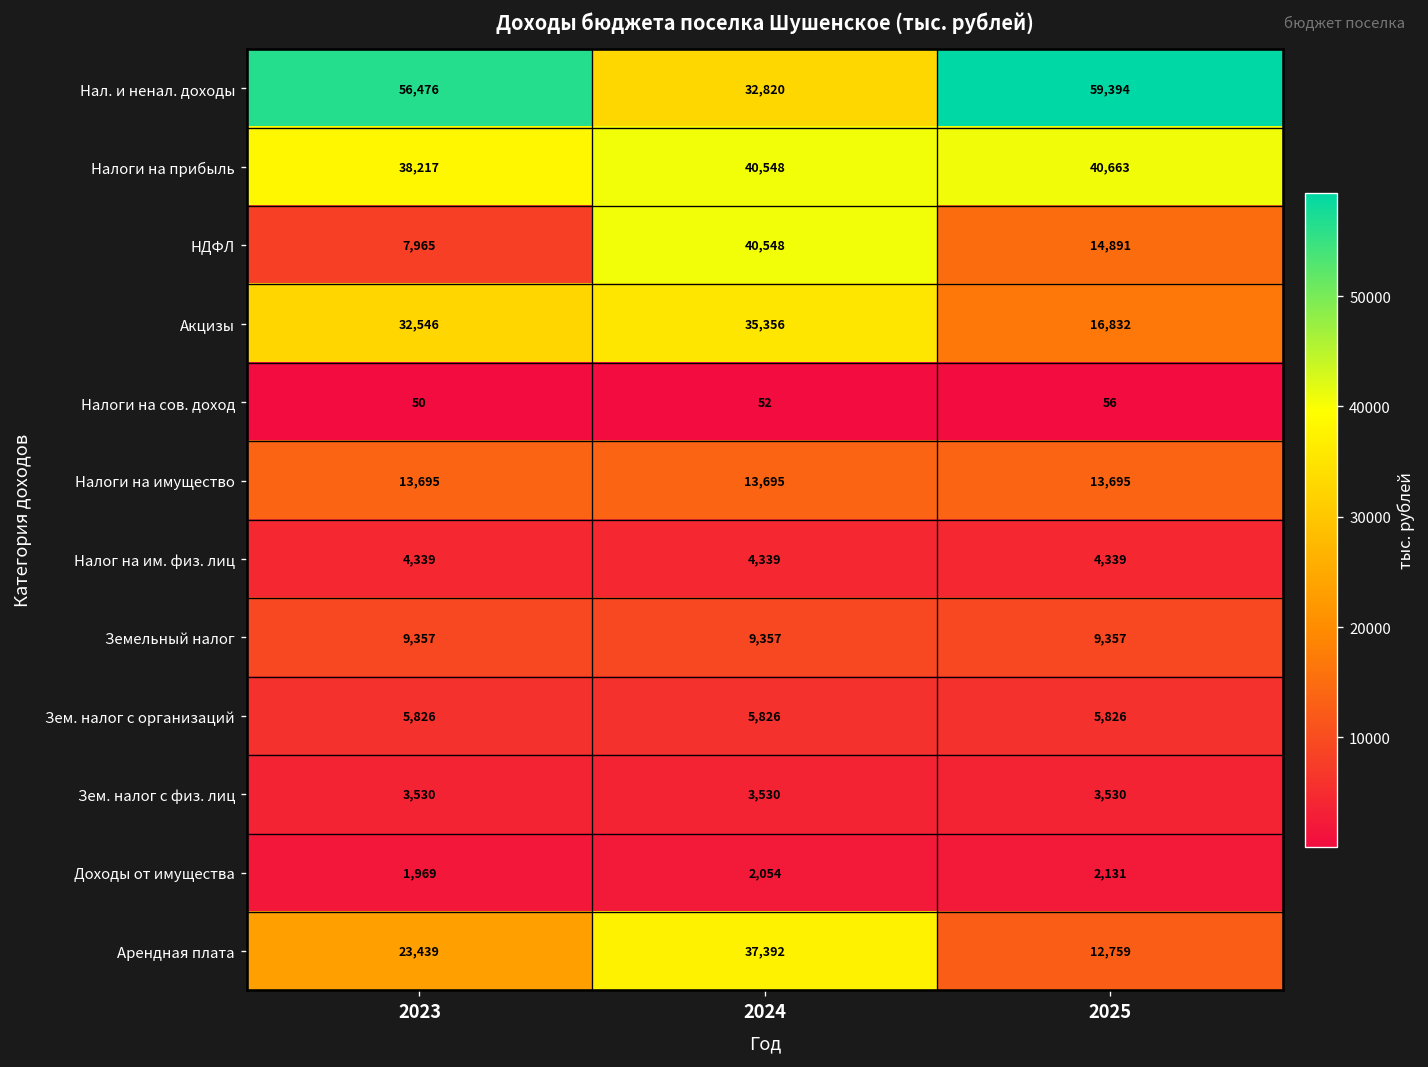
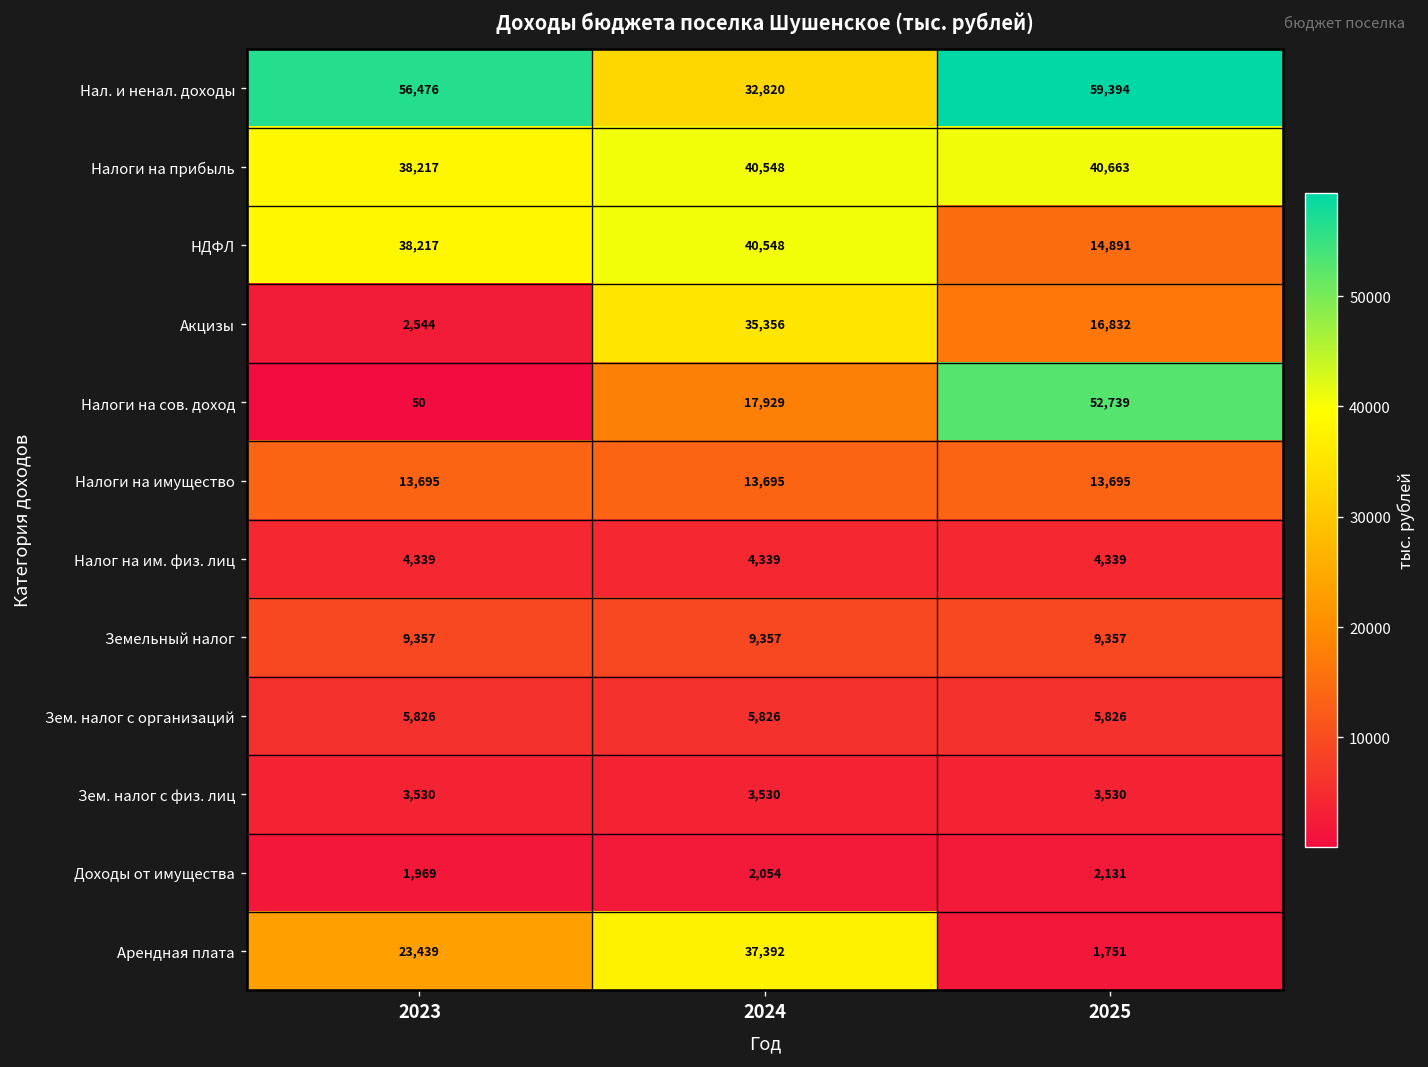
  {
    "Нал. и ненал. доходы": {
      "2023": "56,476",
      "2024": "32,820",
      "2025": "59,394"
    },
    "Налоги на прибыль": {
      "2023": "38,217",
      "2024": "40,548",
      "2025": "40,663"
    },
    "НДФЛ": {
-     "2023": "7,965",
+     "2023": "38,217",
      "2024": "40,548",
      "2025": "14,891"
    },
    "Акцизы": {
-     "2023": "32,546",
+     "2023": "2,544",
      "2024": "35,356",
      "2025": "16,832"
    },
    "Налоги на сов. доход": {
      "2023": "50",
-     "2024": "52",
-     "2025": "56"
+     "2024": "17,929",
+     "2025": "52,739"
    },
    "Налоги на имущество": {
      "2023": "13,695",
      "2024": "13,695",
      "2025": "13,695"
    },
    "Налог на им. физ. лиц": {
      "2023": "4,339",
      "2024": "4,339",
      "2025": "4,339"
    },
    "Земельный налог": {
      "2023": "9,357",
      "2024": "9,357",
      "2025": "9,357"
    },
    "Зем. налог с организаций": {
      "2023": "5,826",
      "2024": "5,826",
      "2025": "5,826"
    },
    "Зем. налог с физ. лиц": {
      "2023": "3,530",
      "2024": "3,530",
      "2025": "3,530"
    },
    "Доходы от имущества": {
      "2023": "1,969",
      "2024": "2,054",
      "2025": "2,131"
    },
    "Арендная плата": {
      "2023": "23,439",
      "2024": "37,392",
-     "2025": "12,759"
+     "2025": "1,751"
    }
  }
